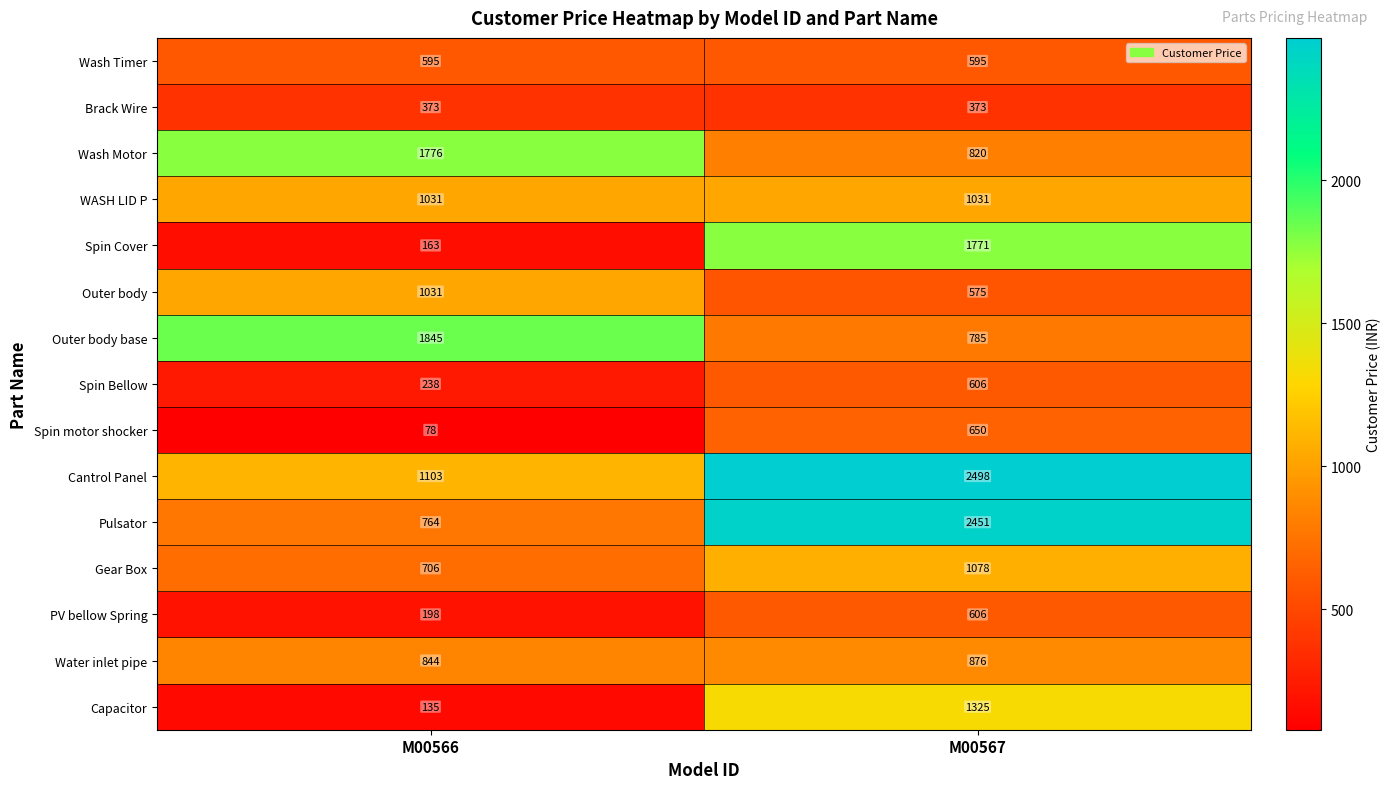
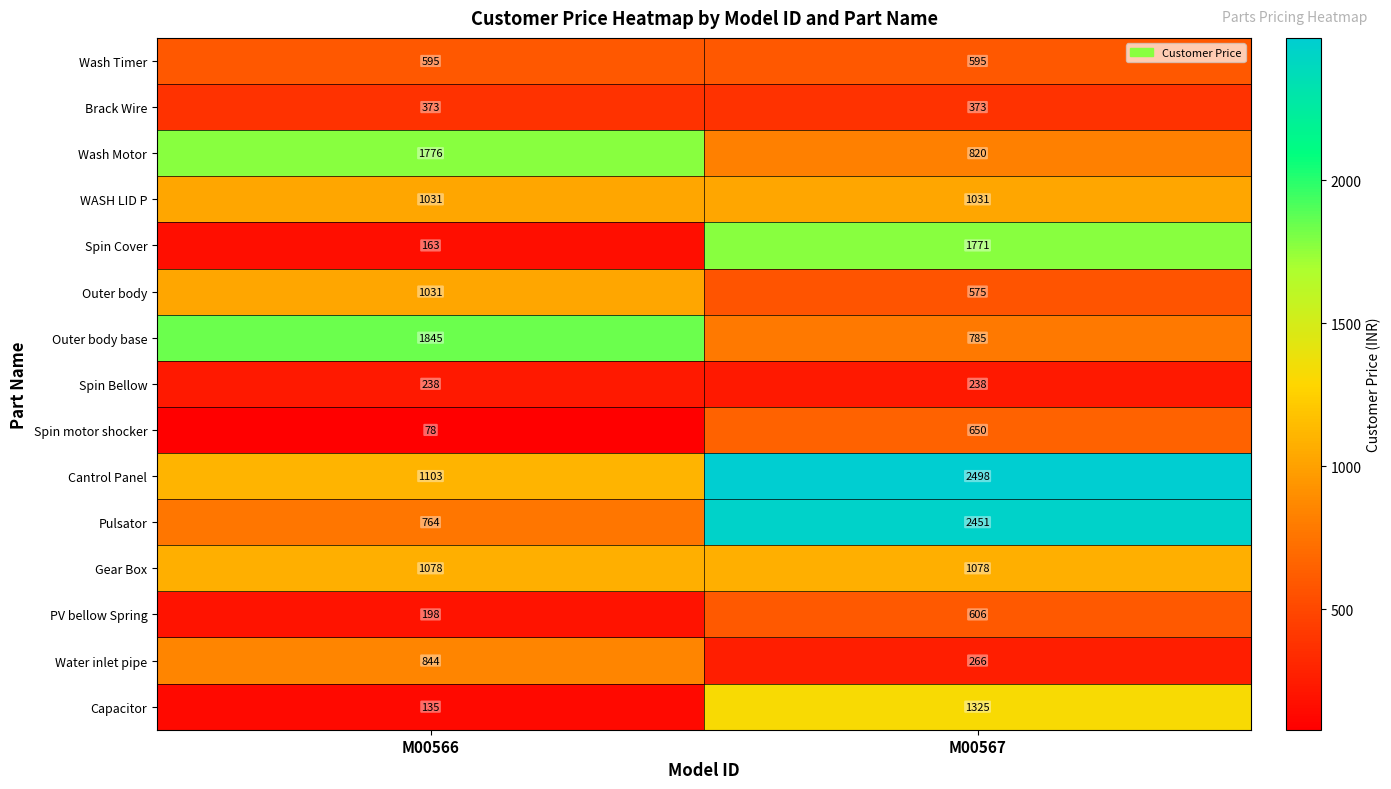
  {
    "Spin Bellow": {
-     "M00567": 606
+     "M00567": 238
    },
    "Gear Box": {
-     "M00566": 706
+     "M00566": 1078
    },
    "Water inlet pipe": {
-     "M00567": 876
+     "M00567": 266
    }
  }
